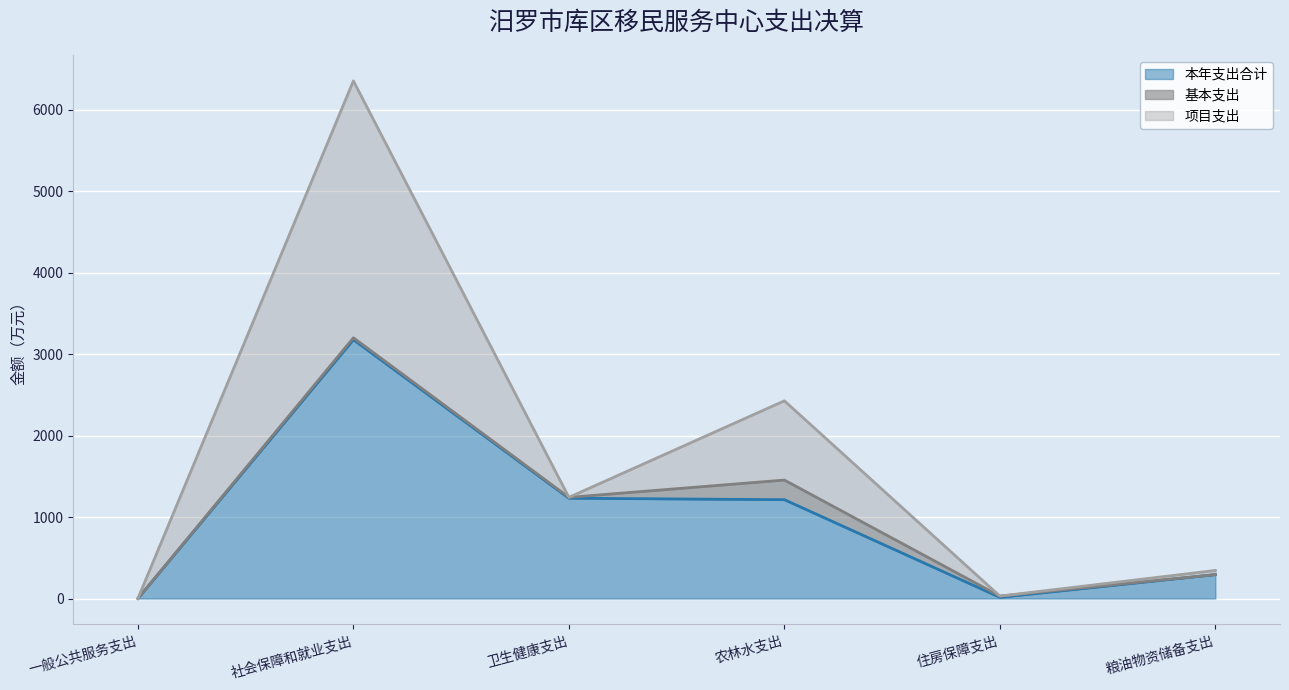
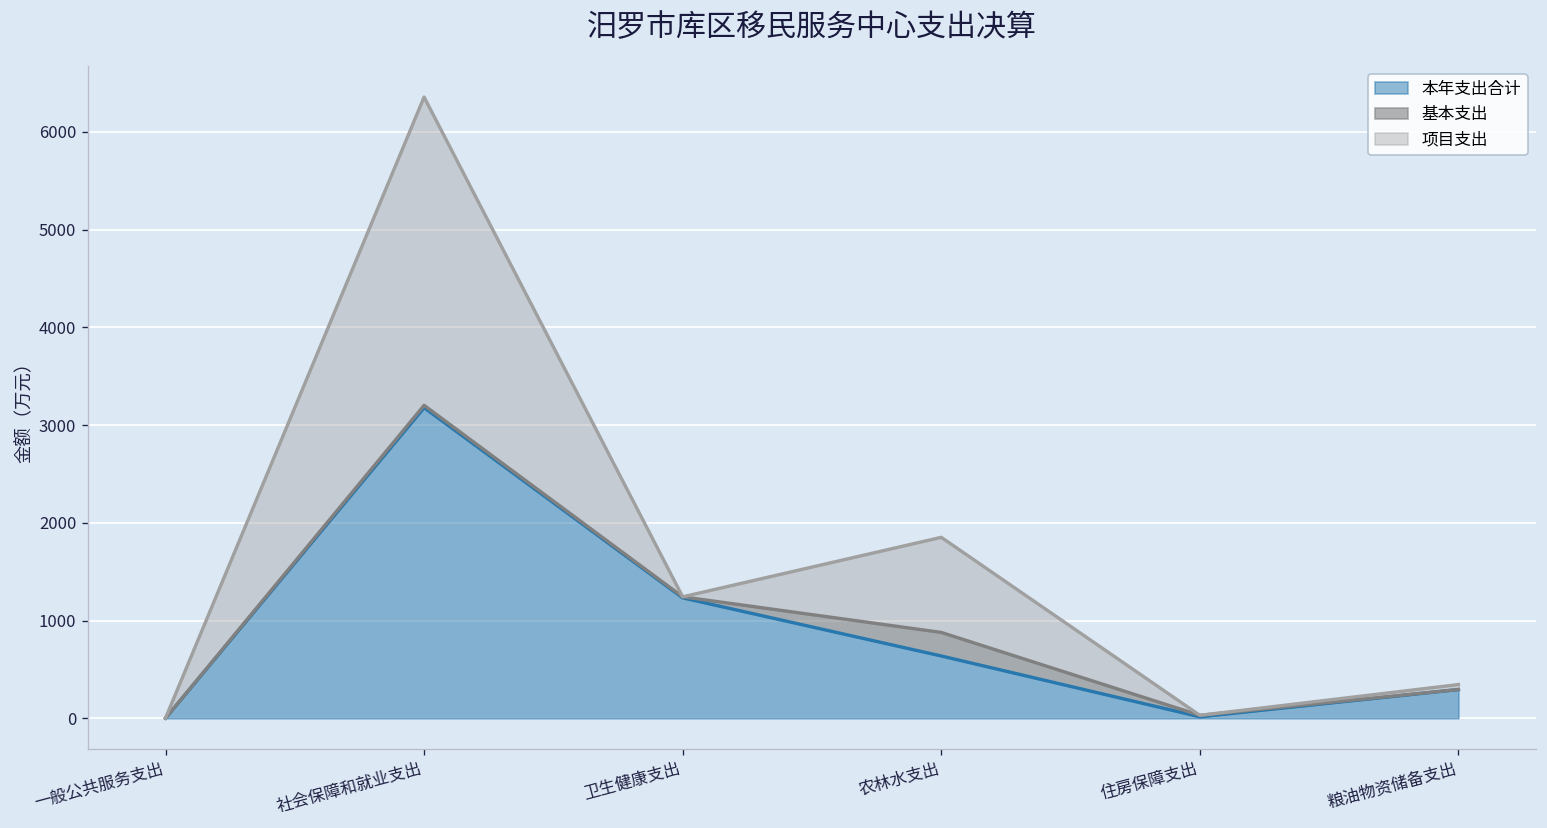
  {
    "本年支出合计": {
-     "农林水支出": 1200
+     "农林水支出": 600
    }
  }
